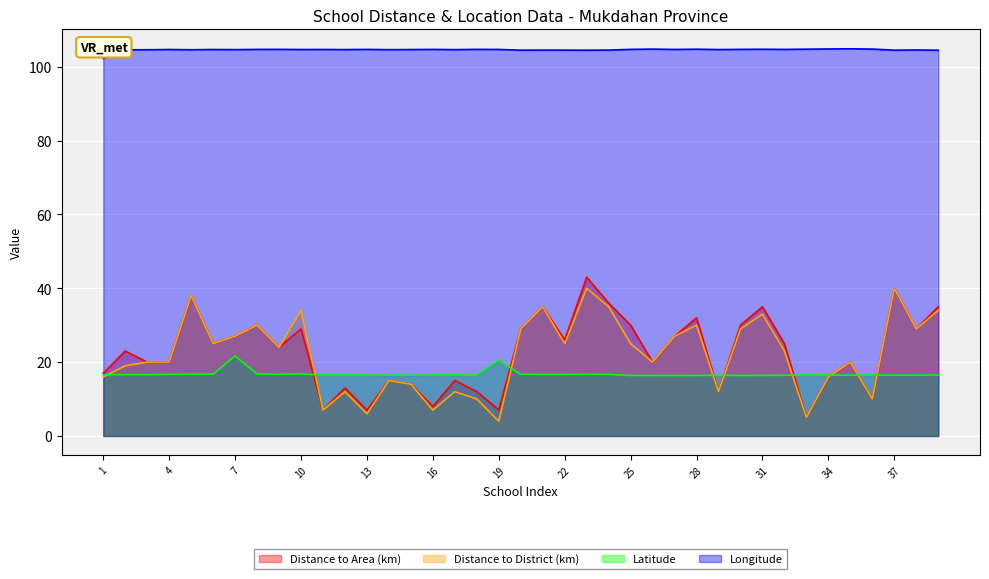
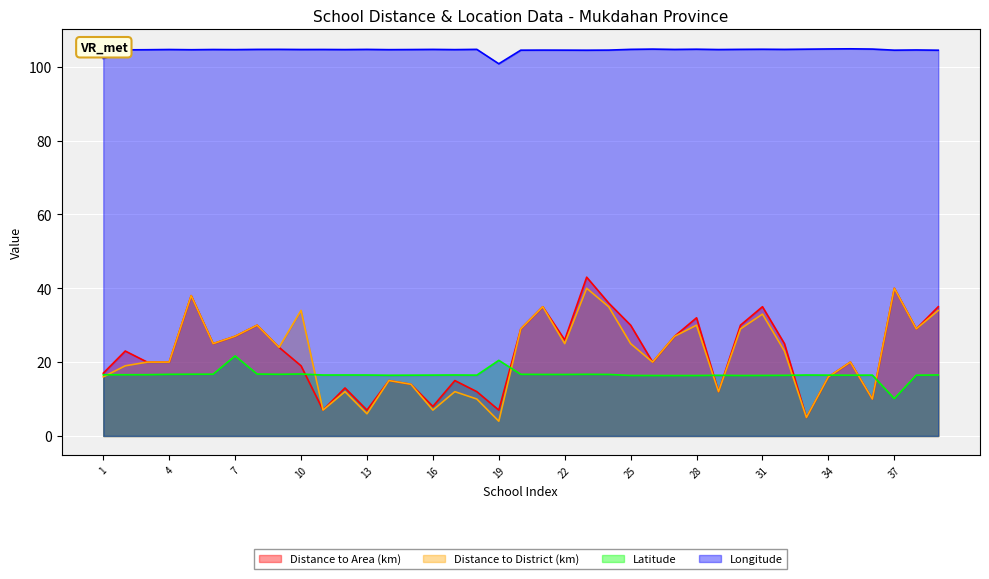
  {
    "Distance to Area (km)": {
-     "10": 29,
+     "10": 19,
      "13": 7,
      "16": 8,
      "19": 7,
      "22": 26,
      "25": 30,
      "28": 32,
      "31": 35
    },
    "Distance to District (km)": {
      "10": 34,
      "13": 6,
      "16": 7,
      "19": 4,
      "22": 25,
      "25": 25,
      "28": 30,
      "31": 33
    },
    "Latitude": {
      "4": 17,
      "7": 22,
      "10": 17,
      "13": 17,
      "16": 16,
      "19": 20,
      "22": 17,
      "25": 16,
      "28": 16,
      "31": 16,
-     "37": 16
+     "37": 10
    },
    "Longitude": {
      "1": 102,
      "4": 105,
      "7": 105,
      "10": 105,
      "13": 105,
      "16": 105,
-     "19": 105,
+     "19": 101,
      "22": 104,
      "25": 105,
      "28": 105,
      "31": 105,
      "34": 105,
      "37": 104
    }
  }
